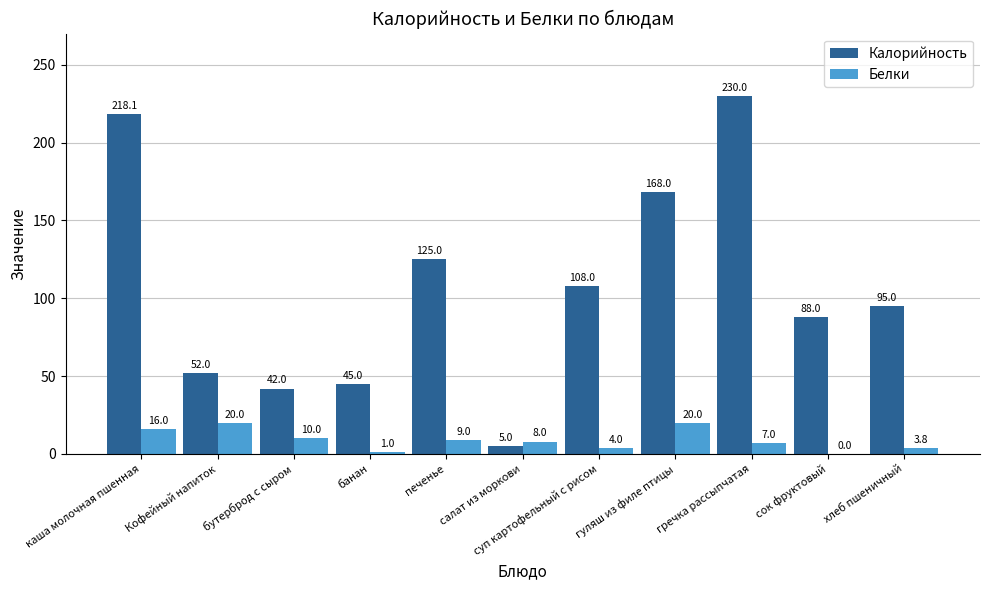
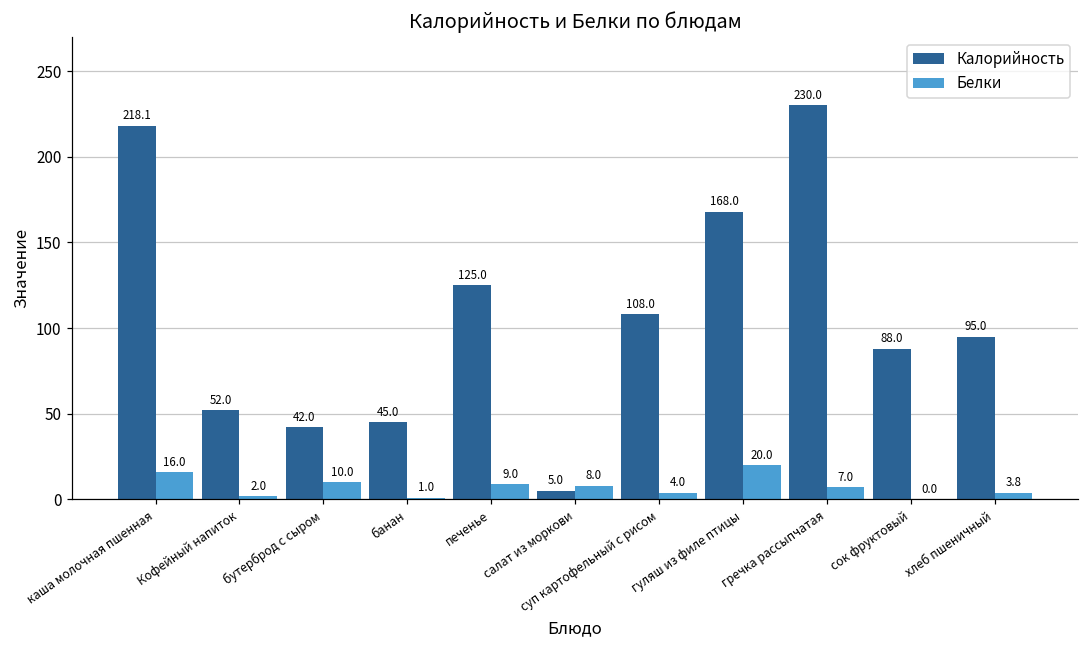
  {
    "Калорийность": {
      "каша молочная пшенная": 218.1,
      "Кофейный напиток": 52.0,
      "бутерброд с сыром": 42.0,
      "банан": 45.0,
      "печенье": 125.0,
      "салат из моркови": 5.0,
      "суп картофельный с рисом": 108.0,
      "гуляш из филе птицы": 168.0,
      "гречка рассыпчатая": 230.0,
      "сок фруктовый": 88.0,
      "хлеб пшеничный": 95.0
    },
    "Белки": {
      "каша молочная пшенная": 16.0,
-     "Кофейный напиток": 20.0,
+     "Кофейный напиток": 2.0,
      "бутерброд с сыром": 10.0,
      "банан": 1.0,
      "печенье": 9.0,
      "салат из моркови": 8.0,
      "суп картофельный с рисом": 4.0,
      "гуляш из филе птицы": 20.0,
      "гречка рассыпчатая": 7.0,
      "сок фруктовый": 0.0,
      "хлеб пшеничный": 3.8
    }
  }
